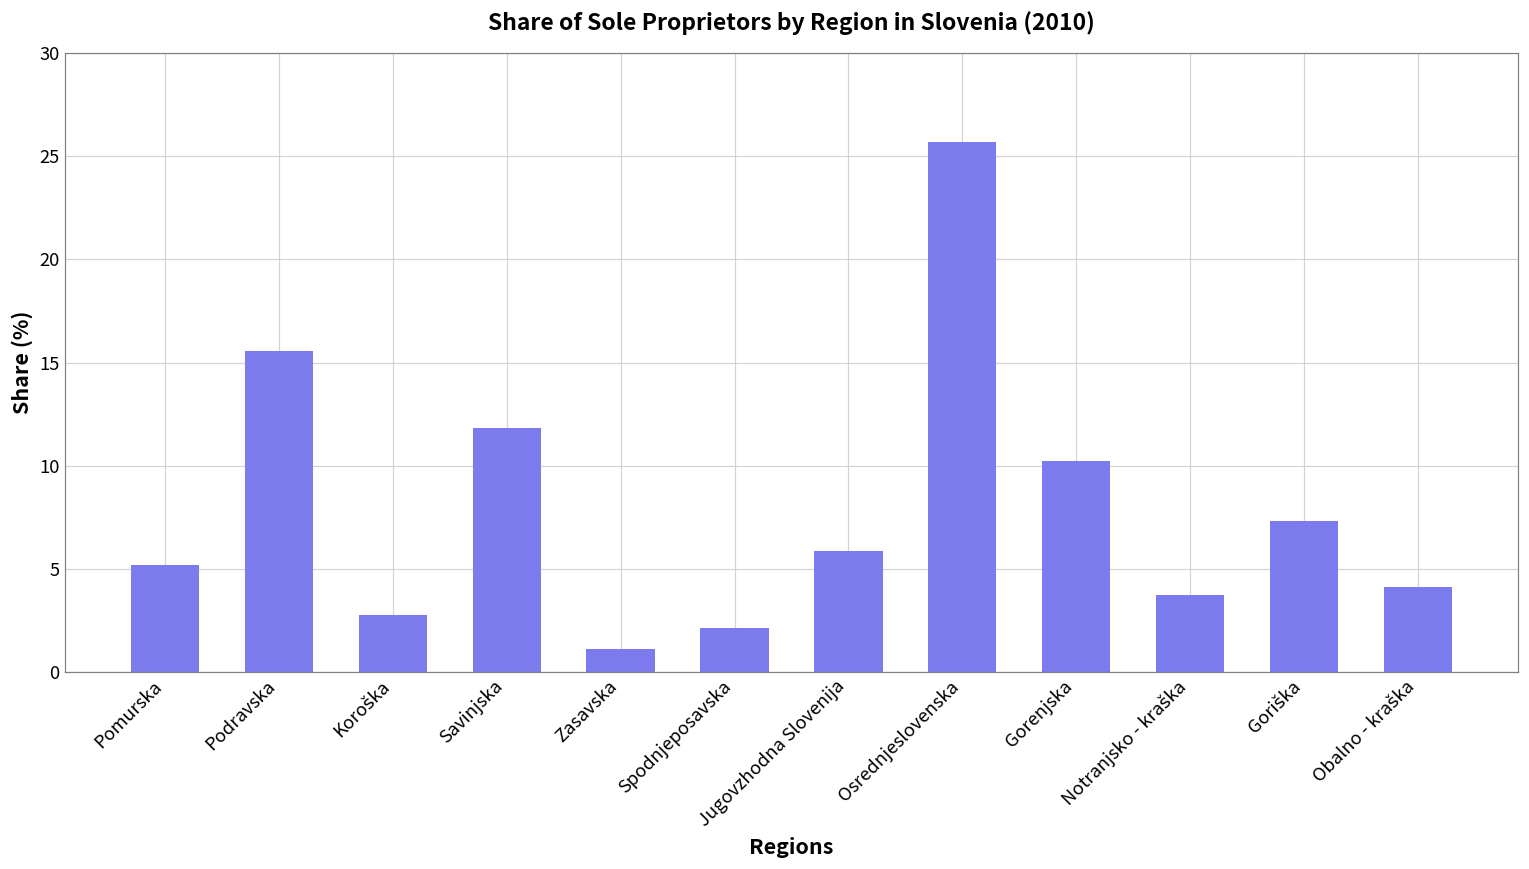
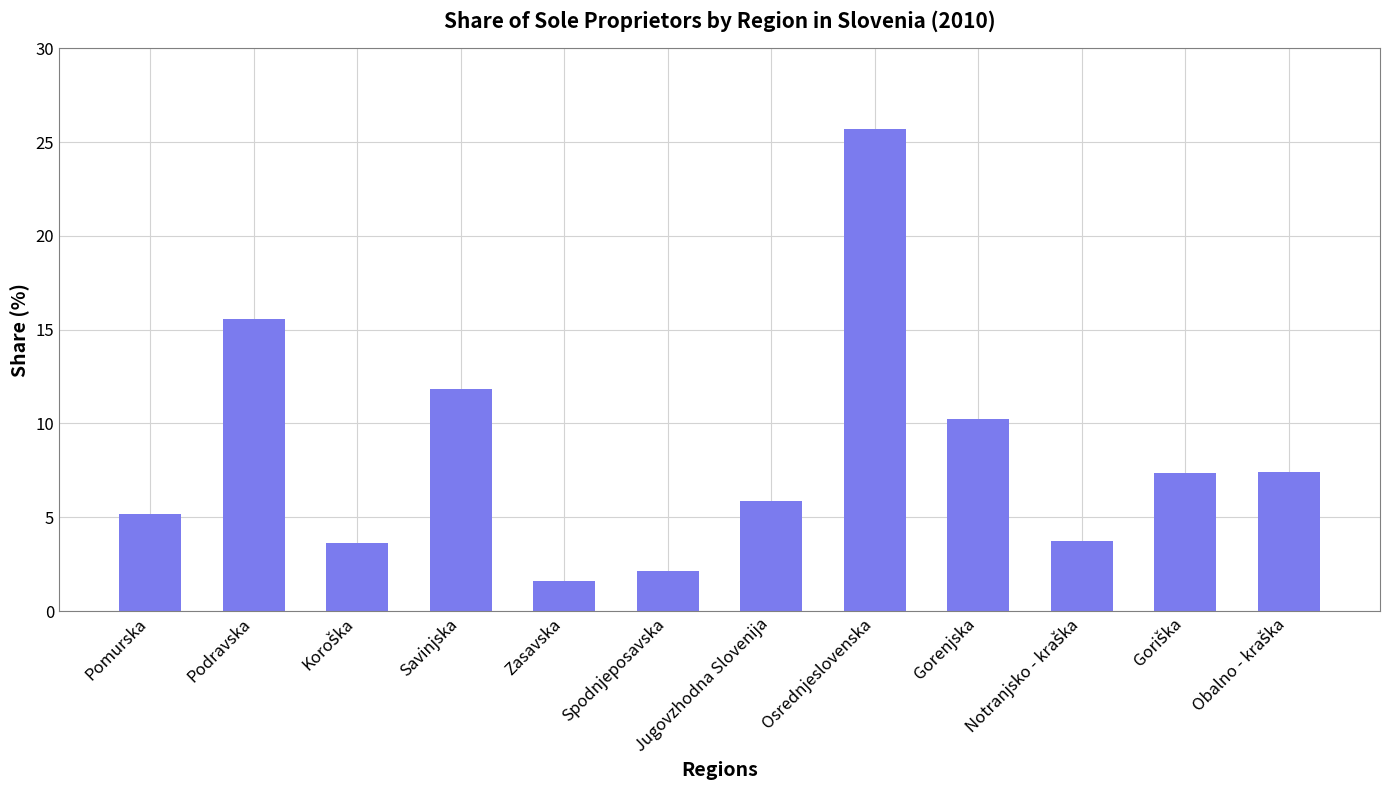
  {
    "Pomurska": 5.2,
    "Podravska": 15.6,
-   "Koroška": 2.7,
+   "Koroška": 3.6,
    "Savinjska": 11.8,
-   "Zasavska": 1.1,
+   "Zasavska": 1.6,
    "Spodnjeposavska": 2.2,
    "Jugovzhodna Slovenija": 5.9,
    "Osrednjeslovenska": 25.7,
    "Gorenjska": 10.2,
    "Notranjsko - kraška": 3.8,
    "Goriška": 7.3,
-   "Obalno - kraška": 4.1
+   "Obalno - kraška": 7.4
  }
